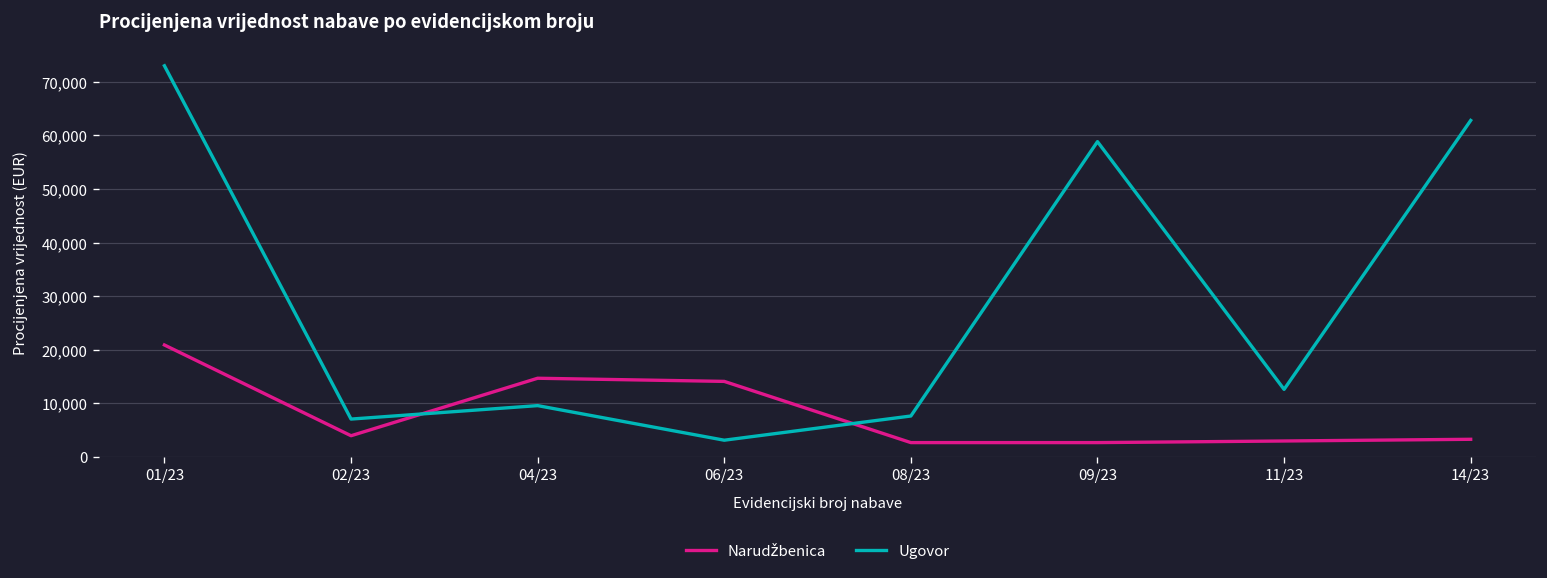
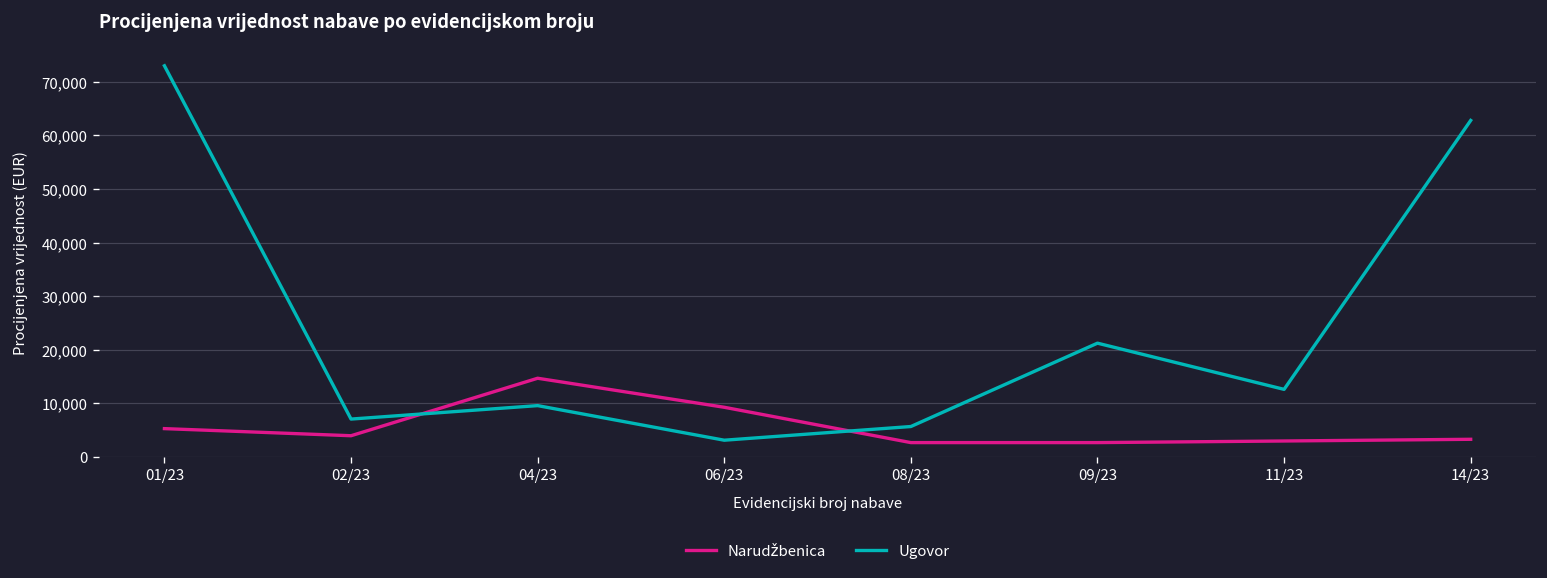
  {
    "Narudžbenica": {
-     "01/23": "21,000",
+     "01/23": "5,000",
      "02/23": "4,000",
      "04/23": "15,000",
-     "06/23": "14,000",
+     "06/23": "9,000",
      "08/23": "3,000",
      "09/23": "3,000",
      "11/23": "3,000",
      "14/23": "3,000"
    },
    "Ugovor": {
      "01/23": "73,000",
      "02/23": "7,000",
      "04/23": "10,000",
      "06/23": "3,000",
-     "08/23": "8,000",
-     "09/23": "59,000",
+     "08/23": "6,000",
+     "09/23": "21,000",
      "11/23": "13,000",
      "14/23": "63,000"
    }
  }
